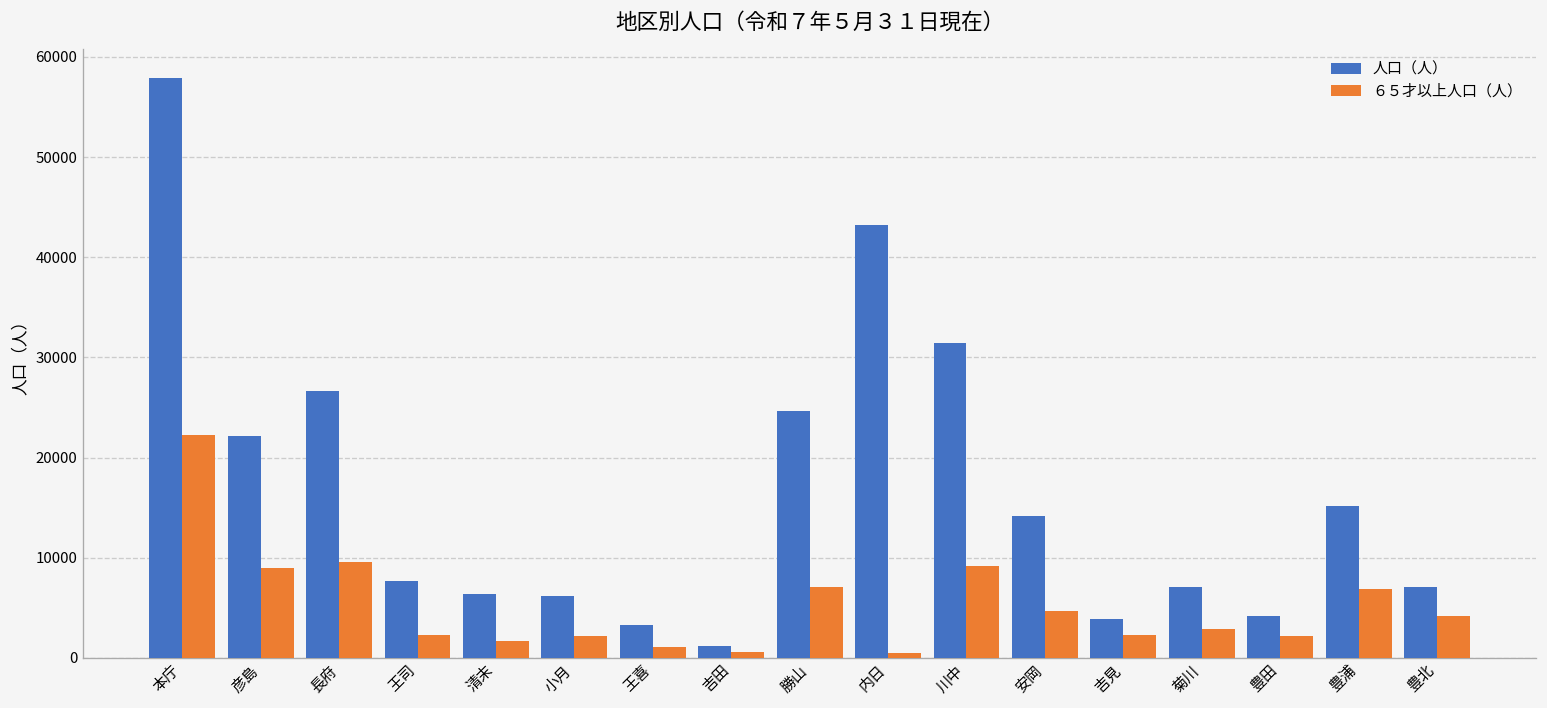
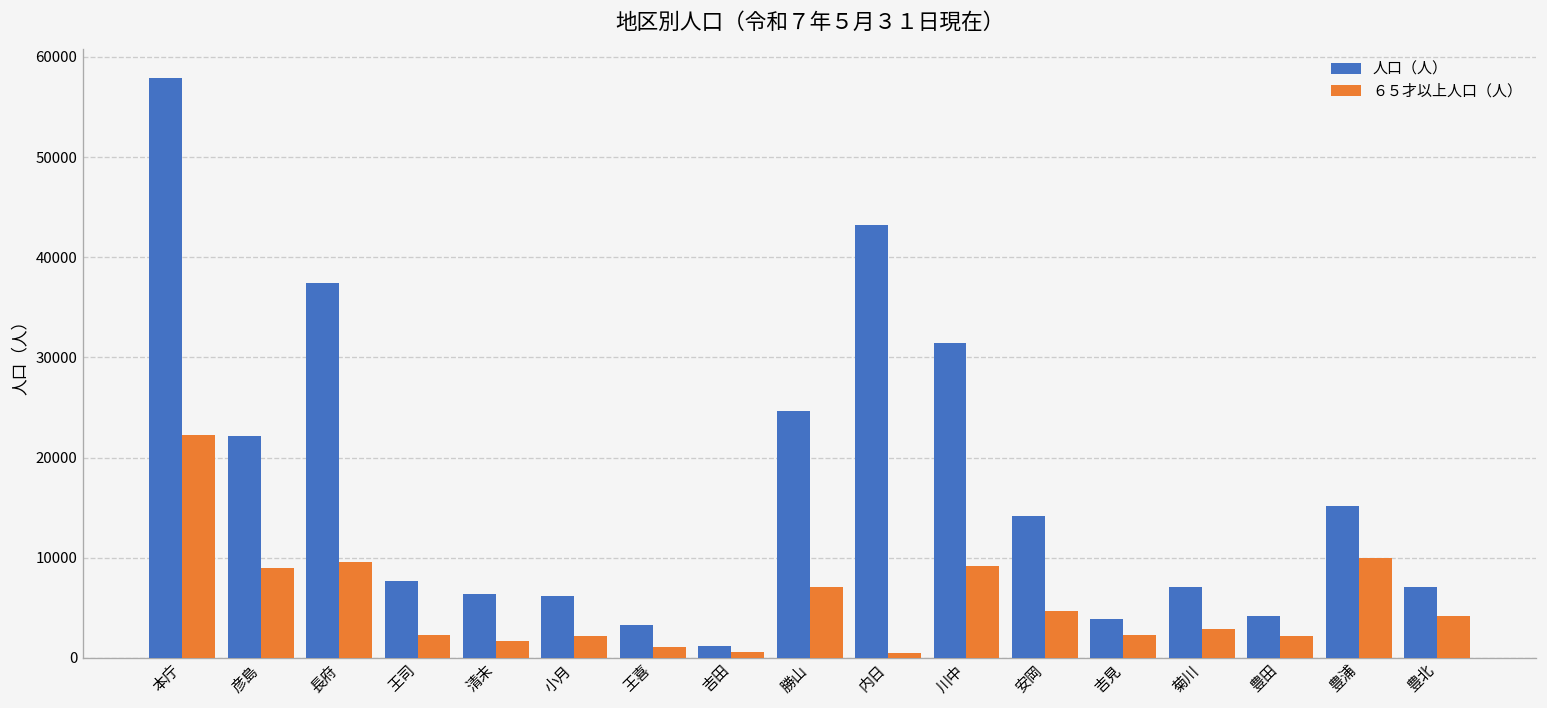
  {
    "人口（人）": {
      "本庁": 58000,
      "彦島": 22000,
-     "長府": 27000,
+     "長府": 37000,
      "王司": 8000,
      "清末": 6000,
      "小月": 6000,
      "王喜": 3000,
      "吉田": 1000,
      "勝山": 25000,
      "内日": 43000,
      "川中": 31000,
      "安岡": 14000,
      "吉見": 4000,
      "菊川": 7000,
      "豊田": 4000,
      "豊浦": 15000,
      "豊北": 7000
    },
    "６５才以上人口（人）": {
      "本庁": 22000,
      "彦島": 9000,
      "長府": 10000,
      "王司": 2000,
      "清末": 2000,
      "小月": 2000,
      "王喜": 1000,
      "吉田": 1000,
      "勝山": 7000,
      "内日": 1000,
      "川中": 9000,
      "安岡": 5000,
      "吉見": 2000,
      "菊川": 3000,
      "豊田": 2000,
-     "豊浦": 7000,
+     "豊浦": 10000,
      "豊北": 4000
    }
  }
